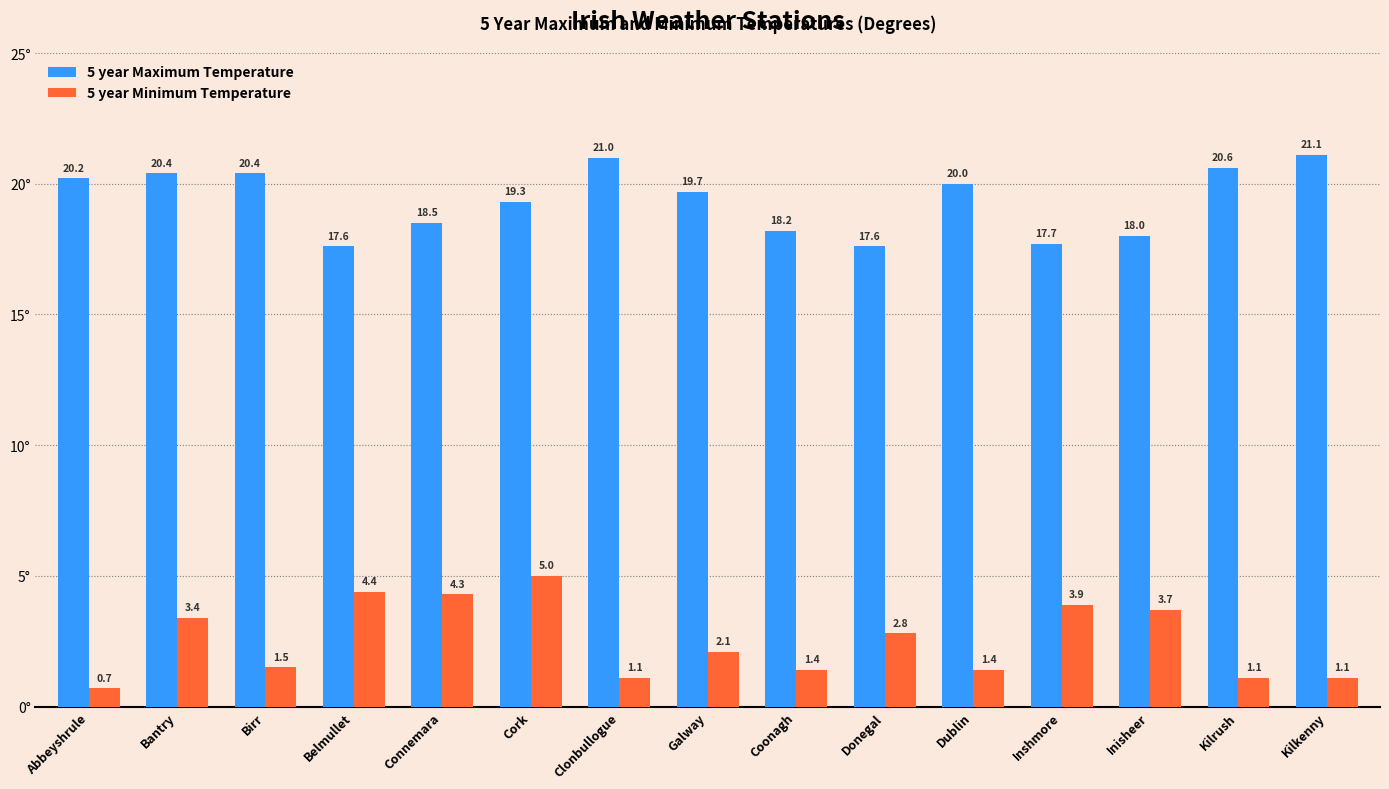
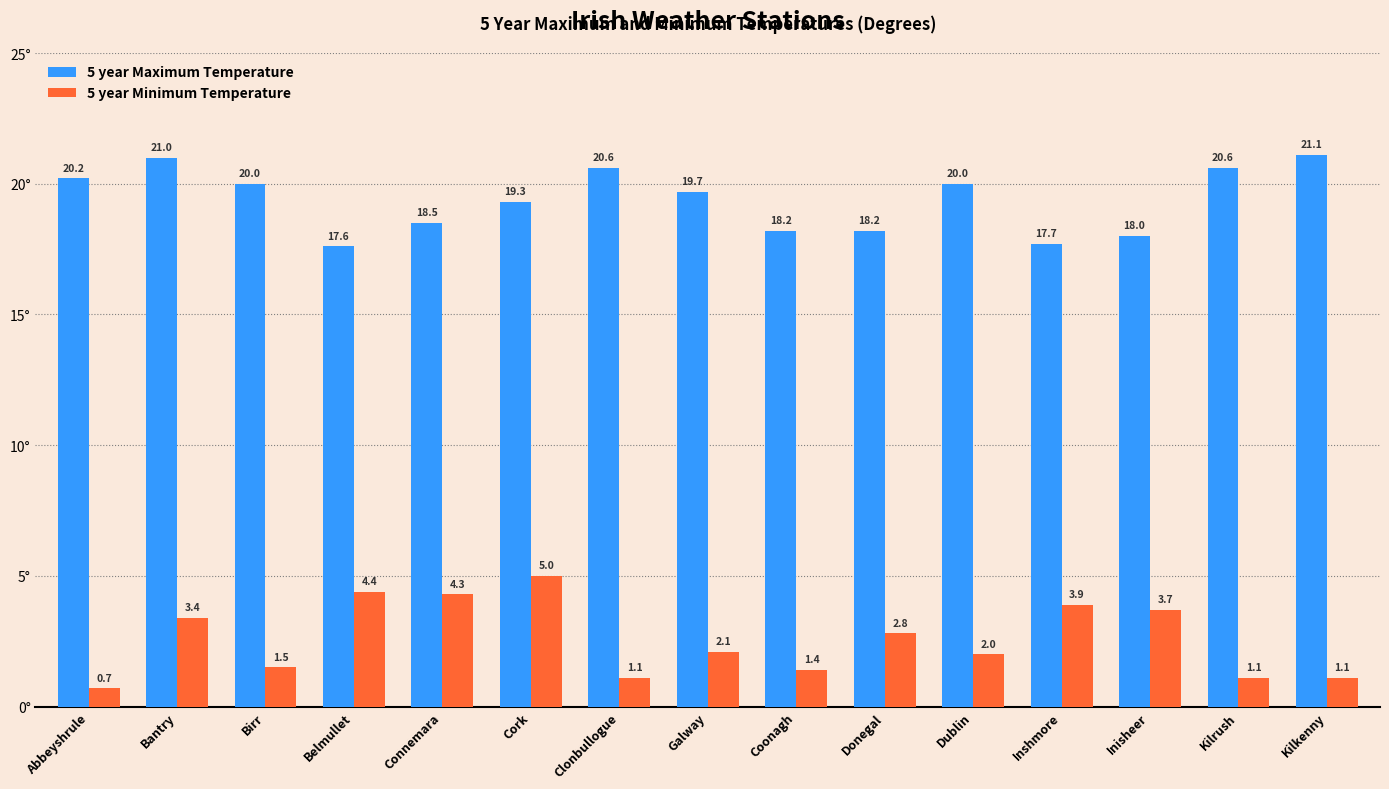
  {
    "5 year Maximum Temperature": {
      "Abbeyshrule": 20.2,
-     "Bantry": 20.4,
-     "Birr": 20.4,
+     "Bantry": 21.0,
+     "Birr": 20.0,
      "Belmullet": 17.6,
      "Connemara": 18.5,
      "Cork": 19.3,
-     "Clonbullogue": 21.0,
+     "Clonbullogue": 20.6,
      "Galway": 19.7,
      "Coonagh": 18.2,
-     "Donegal": 17.6,
+     "Donegal": 18.2,
      "Dublin": 20.0,
      "Inshmore": 17.7,
      "Inisheer": 18.0,
      "Kilrush": 20.6,
      "Kilkenny": 21.1
    },
    "5 year Minimum Temperature": {
      "Abbeyshrule": 0.7,
      "Bantry": 3.4,
      "Birr": 1.5,
      "Belmullet": 4.4,
      "Connemara": 4.3,
      "Cork": 5.0,
      "Clonbullogue": 1.1,
      "Galway": 2.1,
      "Coonagh": 1.4,
      "Donegal": 2.8,
-     "Dublin": 1.4,
+     "Dublin": 2.0,
      "Inshmore": 3.9,
      "Inisheer": 3.7,
      "Kilrush": 1.1,
      "Kilkenny": 1.1
    }
  }
